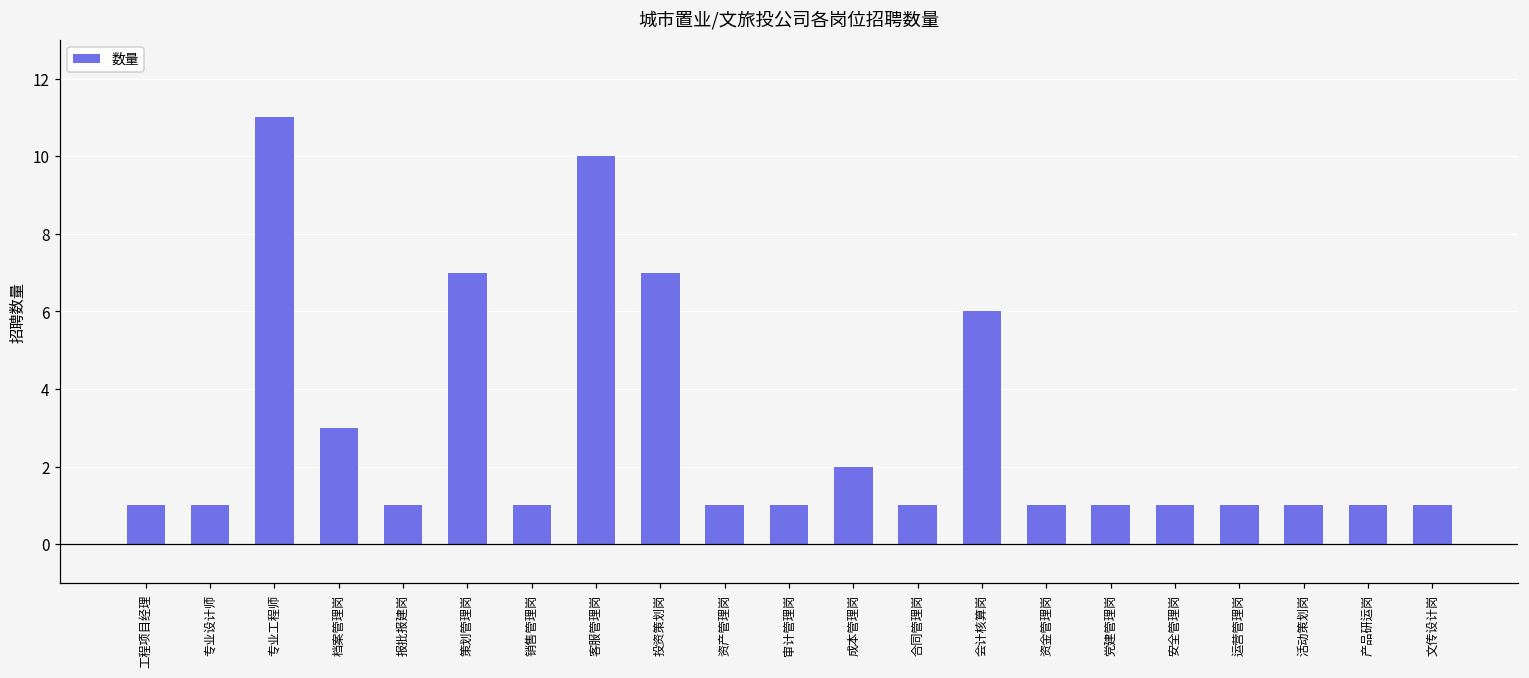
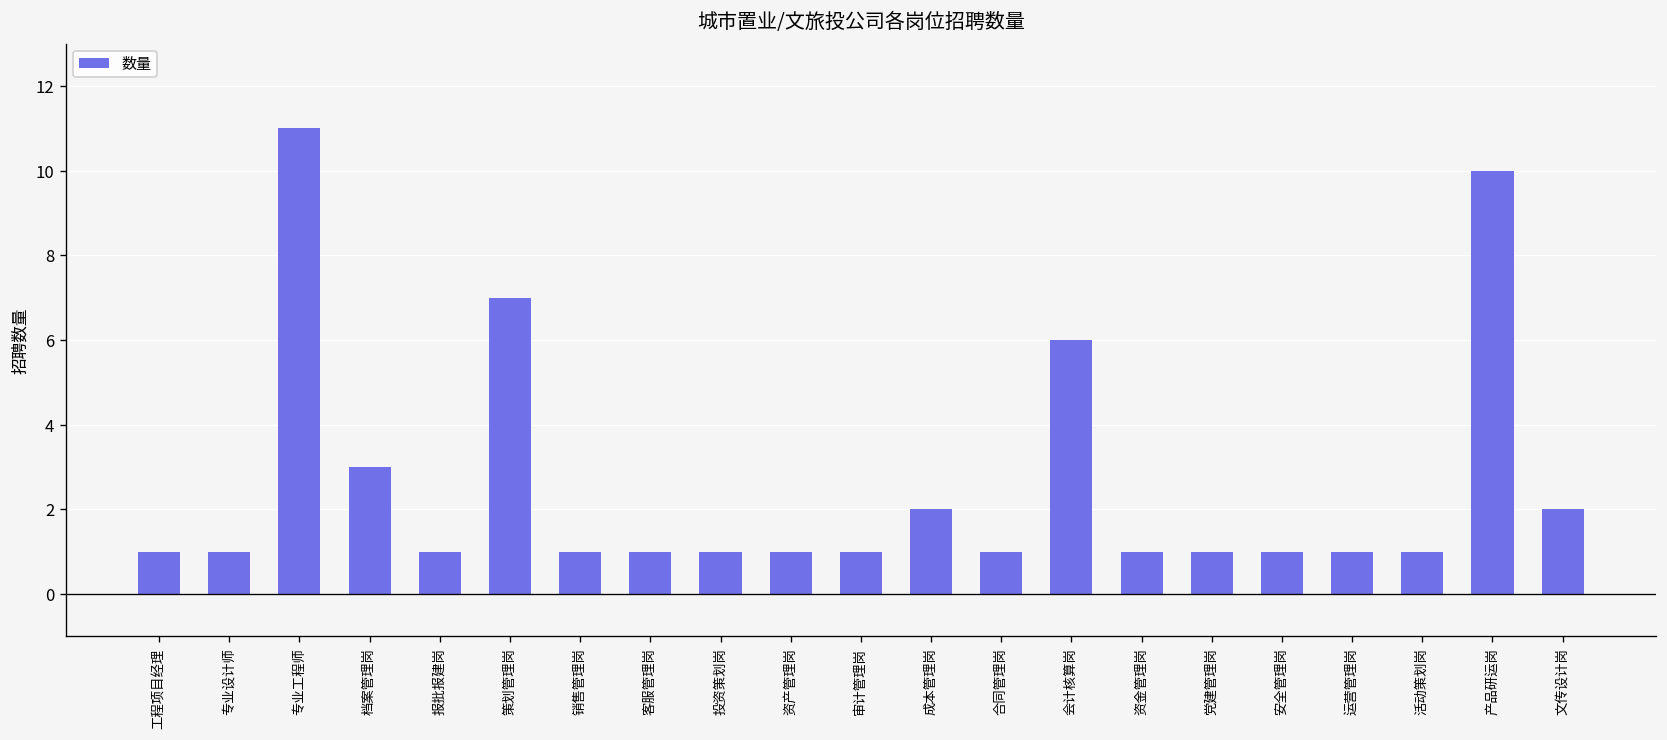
  {
    "工程项目经理": 1,
    "专业设计师": 1,
    "专业工程师": 11,
    "档案管理岗": 3,
    "报批报建岗": 1,
    "策划管理岗": 7,
    "销售管理岗": 1,
-   "客服管理岗": 10,
-   "投资策划岗": 7,
+   "客服管理岗": 1,
+   "投资策划岗": 1,
    "资产管理岗": 1,
    "审计管理岗": 1,
    "成本管理岗": 2,
    "合同管理岗": 1,
    "会计核算岗": 6,
    "资金管理岗": 1,
    "党建管理岗": 1,
    "安全管理岗": 1,
    "运营管理岗": 1,
    "活动策划岗": 1,
-   "产品研运岗": 1,
-   "文传设计岗": 1
+   "产品研运岗": 10,
+   "文传设计岗": 2
  }
